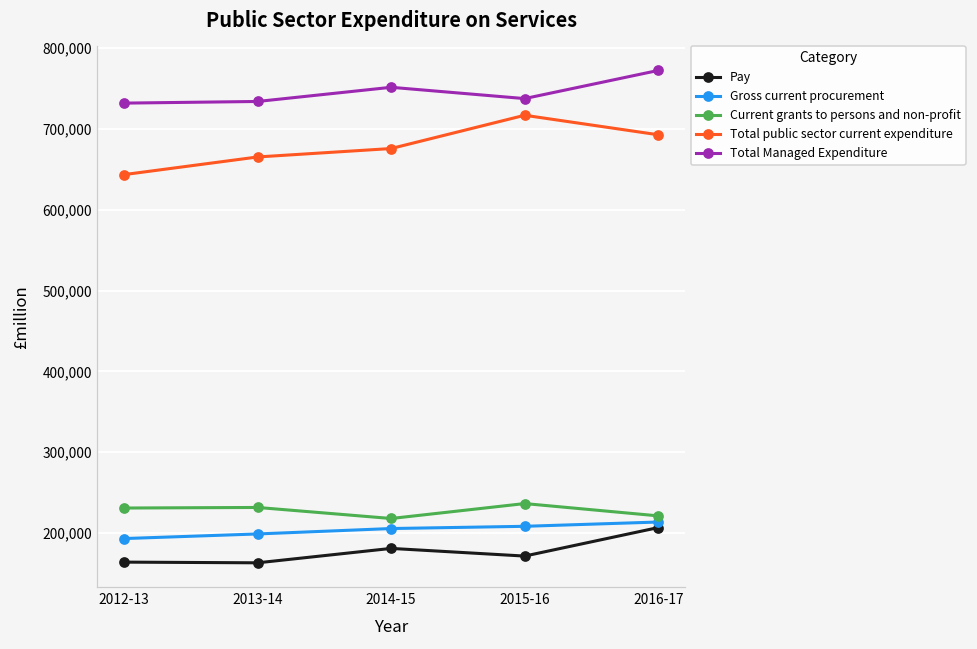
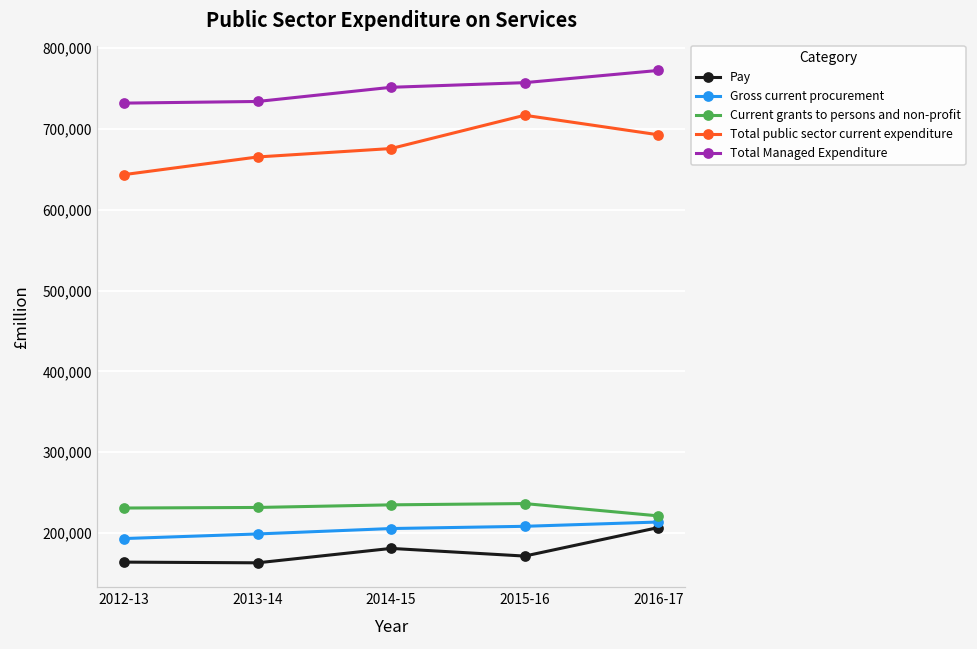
  {
    "Pay": {
      "2012-13": "160,000",
      "2013-14": "160,000",
      "2014-15": "180,000",
      "2015-16": "170,000",
      "2016-17": "210,000"
    },
    "Gross current procurement": {
      "2012-13": "190,000",
      "2013-14": "200,000",
      "2014-15": "210,000",
      "2015-16": "210,000",
      "2016-17": "210,000"
    },
    "Current grants to persons and non-profit": {
      "2012-13": "230,000",
      "2013-14": "230,000",
-     "2014-15": "220,000",
+     "2014-15": "230,000",
      "2015-16": "240,000",
      "2016-17": "220,000"
    },
    "Total public sector current expenditure": {
      "2012-13": "640,000",
      "2013-14": "670,000",
      "2014-15": "680,000",
      "2015-16": "720,000",
      "2016-17": "690,000"
    },
    "Total Managed Expenditure": {
      "2012-13": "730,000",
      "2013-14": "730,000",
      "2014-15": "750,000",
-     "2015-16": "740,000",
+     "2015-16": "760,000",
      "2016-17": "770,000"
    }
  }
